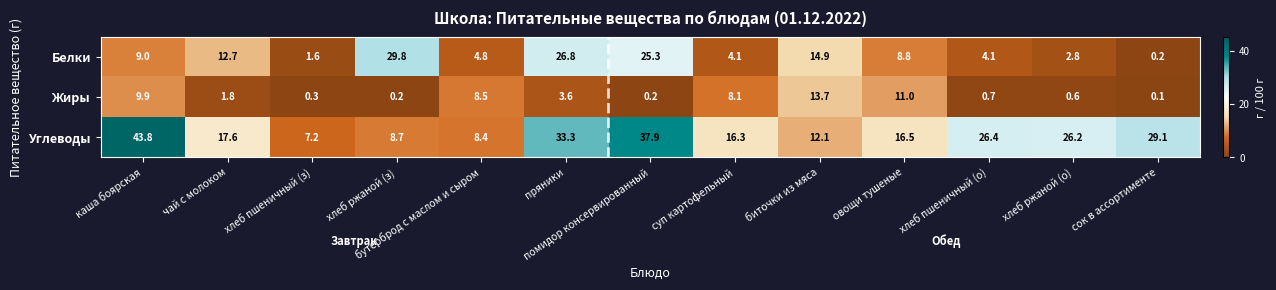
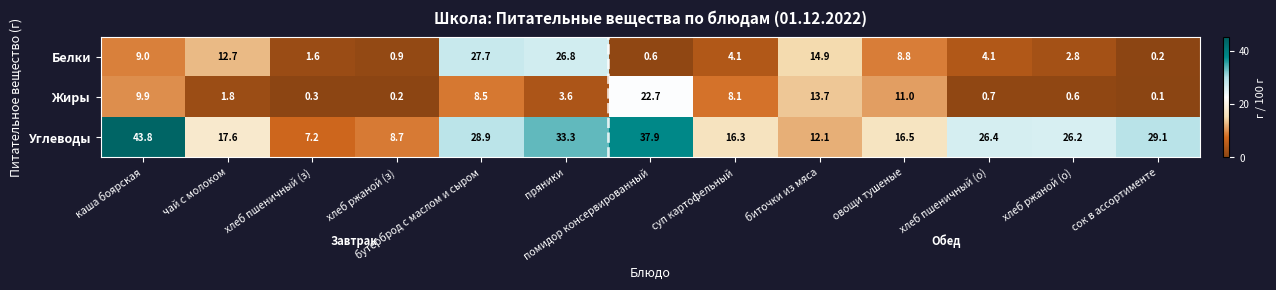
  {
    "Белки": {
      "каша боярская": 9.0,
      "чай с молоком": 12.7,
      "хлеб пшеничный (з)": 1.6,
-     "хлеб ржаной (з)": 29.8,
-     "бутерброд с маслом и сыром": 4.8,
+     "хлеб ржаной (з)": 0.9,
+     "бутерброд с маслом и сыром": 27.7,
      "пряники": 26.8,
-     "помидор консервированный": 25.3,
+     "помидор консервированный": 0.6,
      "суп картофельный": 4.1,
      "биточки из мяса": 14.9,
      "овощи тушеные": 8.8,
      "хлеб пшеничный (о)": 4.1,
      "хлеб ржаной (о)": 2.8,
      "сок в ассортименте": 0.2
    },
    "Жиры": {
      "каша боярская": 9.9,
      "чай с молоком": 1.8,
      "хлеб пшеничный (з)": 0.3,
      "хлеб ржаной (з)": 0.2,
      "бутерброд с маслом и сыром": 8.5,
      "пряники": 3.6,
-     "помидор консервированный": 0.2,
+     "помидор консервированный": 22.7,
      "суп картофельный": 8.1,
      "биточки из мяса": 13.7,
      "овощи тушеные": 11.0,
      "хлеб пшеничный (о)": 0.7,
      "хлеб ржаной (о)": 0.6,
      "сок в ассортименте": 0.1
    },
    "Углеводы": {
      "каша боярская": 43.8,
      "чай с молоком": 17.6,
      "хлеб пшеничный (з)": 7.2,
      "хлеб ржаной (з)": 8.7,
-     "бутерброд с маслом и сыром": 8.4,
+     "бутерброд с маслом и сыром": 28.9,
      "пряники": 33.3,
      "помидор консервированный": 37.9,
      "суп картофельный": 16.3,
      "биточки из мяса": 12.1,
      "овощи тушеные": 16.5,
      "хлеб пшеничный (о)": 26.4,
      "хлеб ржаной (о)": 26.2,
      "сок в ассортименте": 29.1
    }
  }
